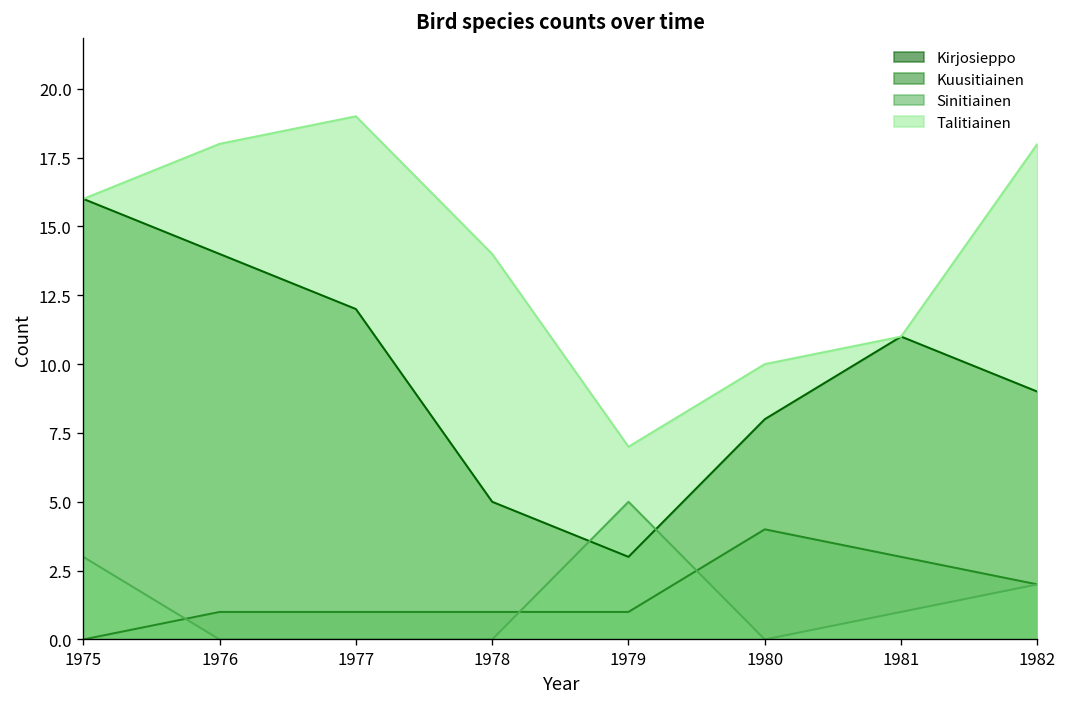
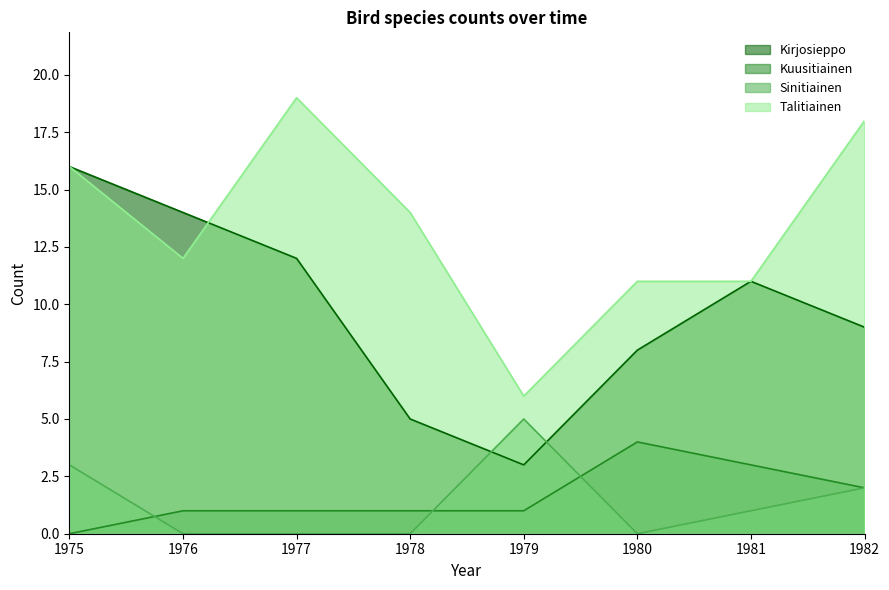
  {
    "Sinitiainen": {
      "1975": 3,
      "1976": 0,
      "1977": 0,
      "1978": 0,
      "1979": 5,
      "1980": 0,
      "1981": 1
    },
    "Talitiainen": {
-     "1976": 18,
+     "1976": 12,
      "1977": 19,
      "1978": 14,
-     "1979": 7,
-     "1980": 10,
+     "1979": 6,
+     "1980": 11,
      "1982": 18
    }
  }
